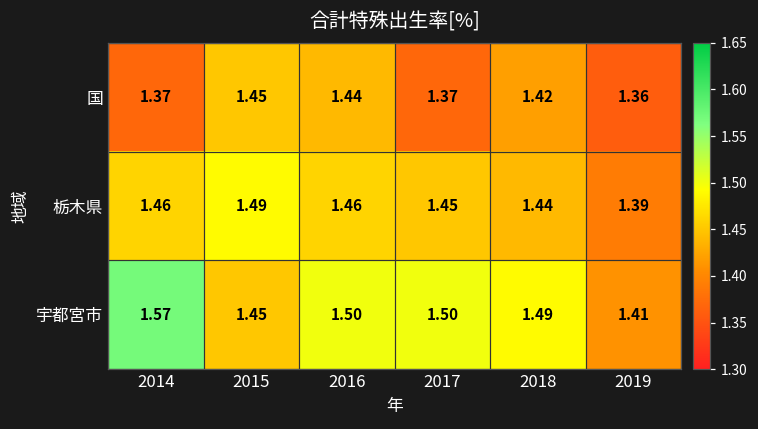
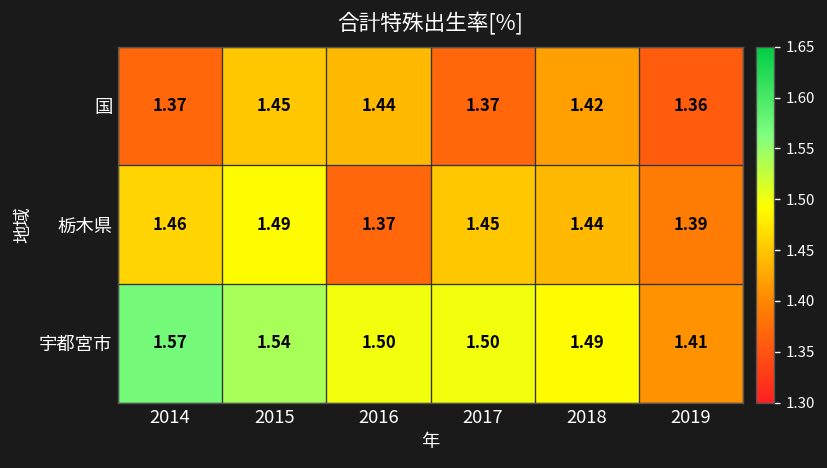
  {
    "国": {
      "2014": 1.37,
      "2015": 1.45,
      "2016": 1.44,
      "2017": 1.37,
      "2018": 1.42,
      "2019": 1.36
    },
    "栃木県": {
      "2014": 1.46,
      "2015": 1.49,
-     "2016": 1.46,
+     "2016": 1.37,
      "2017": 1.45,
      "2018": 1.44,
      "2019": 1.39
    },
    "宇都宮市": {
      "2014": 1.57,
-     "2015": 1.45,
+     "2015": 1.54,
      "2016": 1.50,
      "2017": 1.50,
      "2018": 1.49,
      "2019": 1.41
    }
  }
